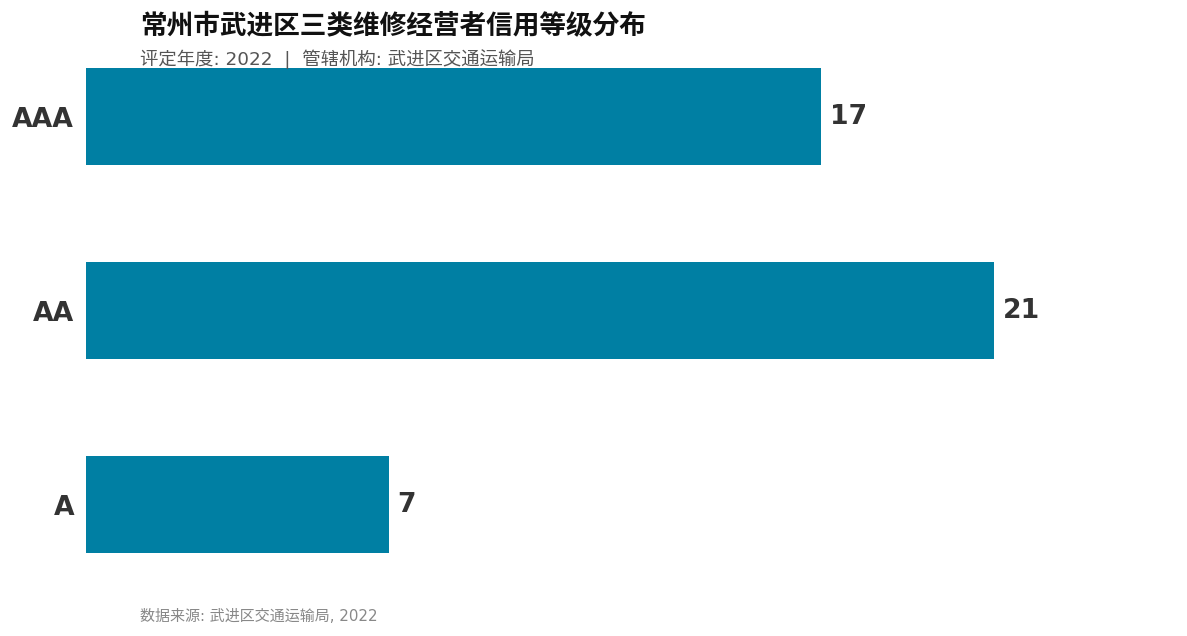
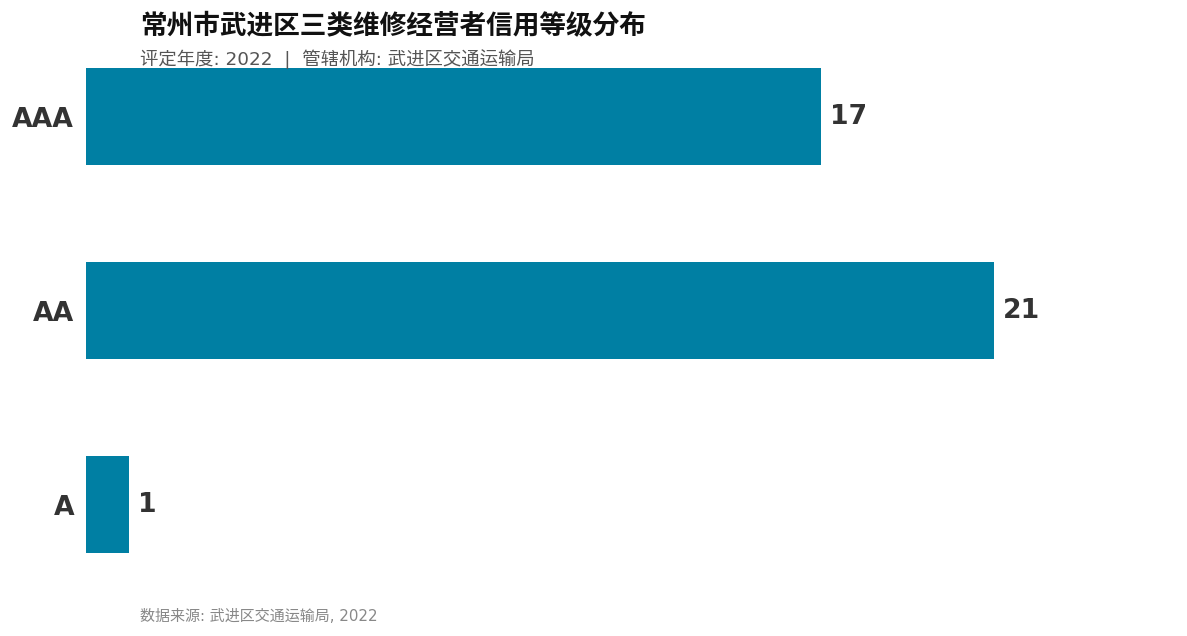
  {
    "AAA": 17,
    "AA": 21,
-   "A": 7
+   "A": 1
  }
